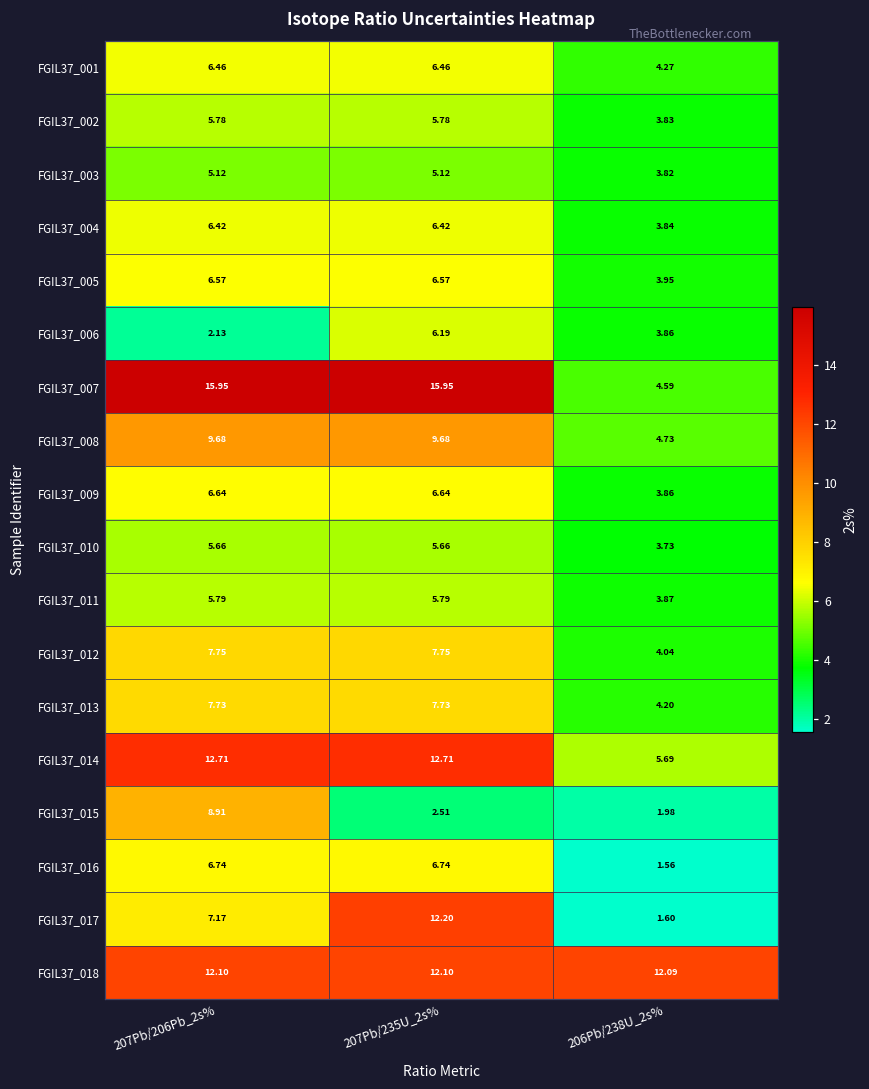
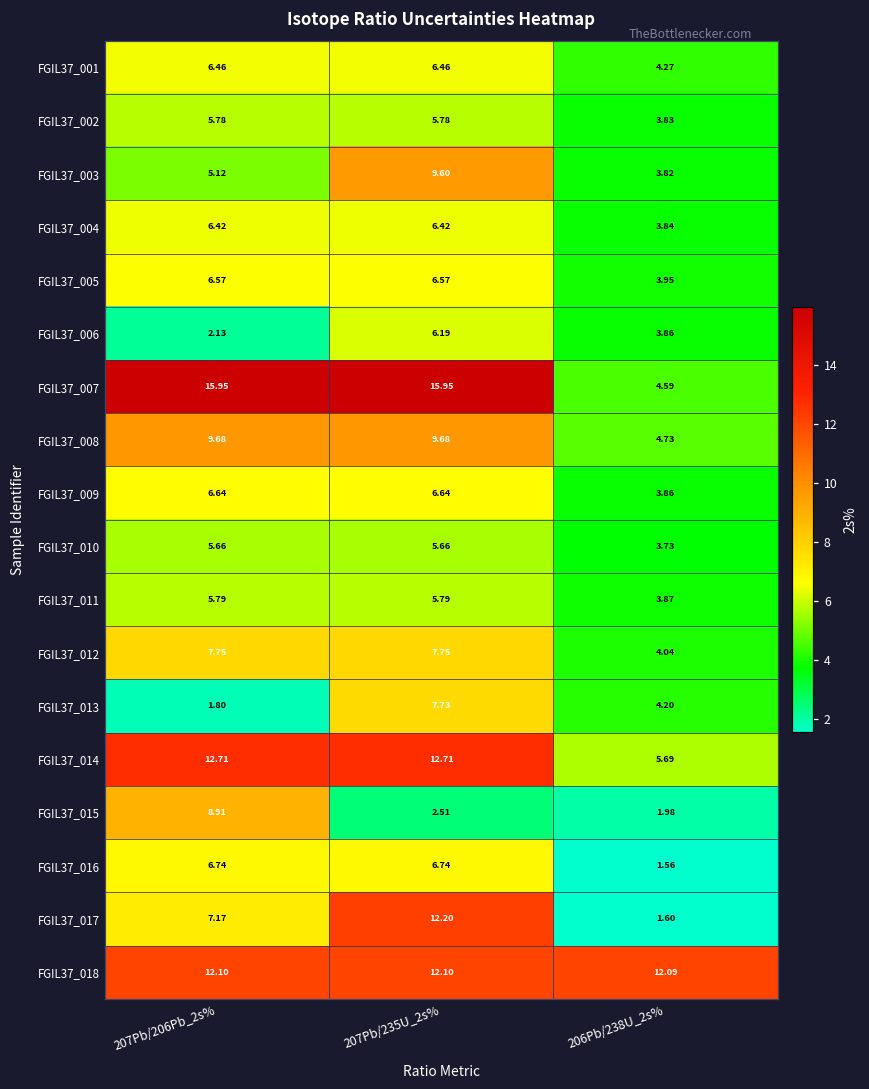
  {
    "FGIL37_001": {
      "207Pb/206Pb_2s%": 6.46,
      "207Pb/235U_2s%": 6.46,
      "206Pb/238U_2s%": 4.27
    },
    "FGIL37_002": {
      "207Pb/206Pb_2s%": 5.78,
      "207Pb/235U_2s%": 5.78,
      "206Pb/238U_2s%": 3.83
    },
    "FGIL37_003": {
      "207Pb/206Pb_2s%": 5.12,
-     "207Pb/235U_2s%": 5.12,
+     "207Pb/235U_2s%": 9.60,
      "206Pb/238U_2s%": 3.82
    },
    "FGIL37_004": {
      "207Pb/206Pb_2s%": 6.42,
      "207Pb/235U_2s%": 6.42,
      "206Pb/238U_2s%": 3.84
    },
    "FGIL37_005": {
      "207Pb/206Pb_2s%": 6.57,
      "207Pb/235U_2s%": 6.57,
      "206Pb/238U_2s%": 3.95
    },
    "FGIL37_006": {
      "207Pb/206Pb_2s%": 2.13,
      "207Pb/235U_2s%": 6.19,
      "206Pb/238U_2s%": 3.86
    },
    "FGIL37_007": {
      "207Pb/206Pb_2s%": 15.95,
      "207Pb/235U_2s%": 15.95,
      "206Pb/238U_2s%": 4.59
    },
    "FGIL37_008": {
      "207Pb/206Pb_2s%": 9.68,
      "207Pb/235U_2s%": 9.68,
      "206Pb/238U_2s%": 4.73
    },
    "FGIL37_009": {
      "207Pb/206Pb_2s%": 6.64,
      "207Pb/235U_2s%": 6.64,
      "206Pb/238U_2s%": 3.86
    },
    "FGIL37_010": {
      "207Pb/206Pb_2s%": 5.66,
      "207Pb/235U_2s%": 5.66,
      "206Pb/238U_2s%": 3.73
    },
    "FGIL37_011": {
      "207Pb/206Pb_2s%": 5.79,
      "207Pb/235U_2s%": 5.79,
      "206Pb/238U_2s%": 3.87
    },
    "FGIL37_012": {
      "207Pb/206Pb_2s%": 7.75,
      "207Pb/235U_2s%": 7.75,
      "206Pb/238U_2s%": 4.04
    },
    "FGIL37_013": {
-     "207Pb/206Pb_2s%": 7.73,
+     "207Pb/206Pb_2s%": 1.80,
      "207Pb/235U_2s%": 7.73,
      "206Pb/238U_2s%": 4.20
    },
    "FGIL37_014": {
      "207Pb/206Pb_2s%": 12.71,
      "207Pb/235U_2s%": 12.71,
      "206Pb/238U_2s%": 5.69
    },
    "FGIL37_015": {
      "207Pb/206Pb_2s%": 8.91,
      "207Pb/235U_2s%": 2.51,
      "206Pb/238U_2s%": 1.98
    },
    "FGIL37_016": {
      "207Pb/206Pb_2s%": 6.74,
      "207Pb/235U_2s%": 6.74,
      "206Pb/238U_2s%": 1.56
    },
    "FGIL37_017": {
      "207Pb/206Pb_2s%": 7.17,
      "207Pb/235U_2s%": 12.20,
      "206Pb/238U_2s%": 1.60
    },
    "FGIL37_018": {
      "207Pb/206Pb_2s%": 12.10,
      "207Pb/235U_2s%": 12.10,
      "206Pb/238U_2s%": 12.09
    }
  }
